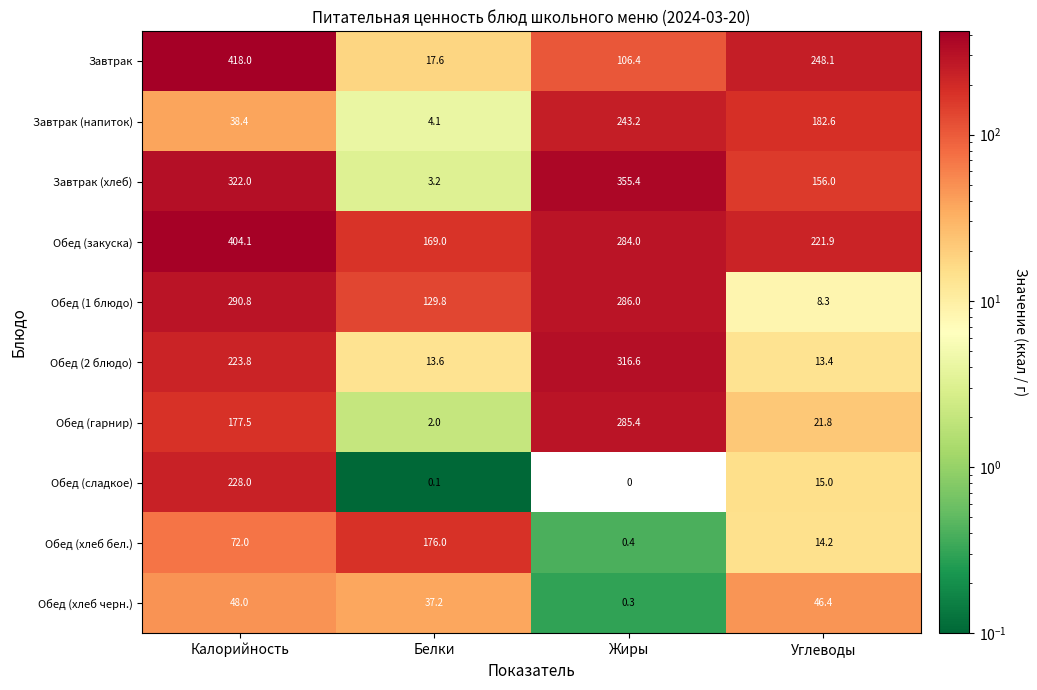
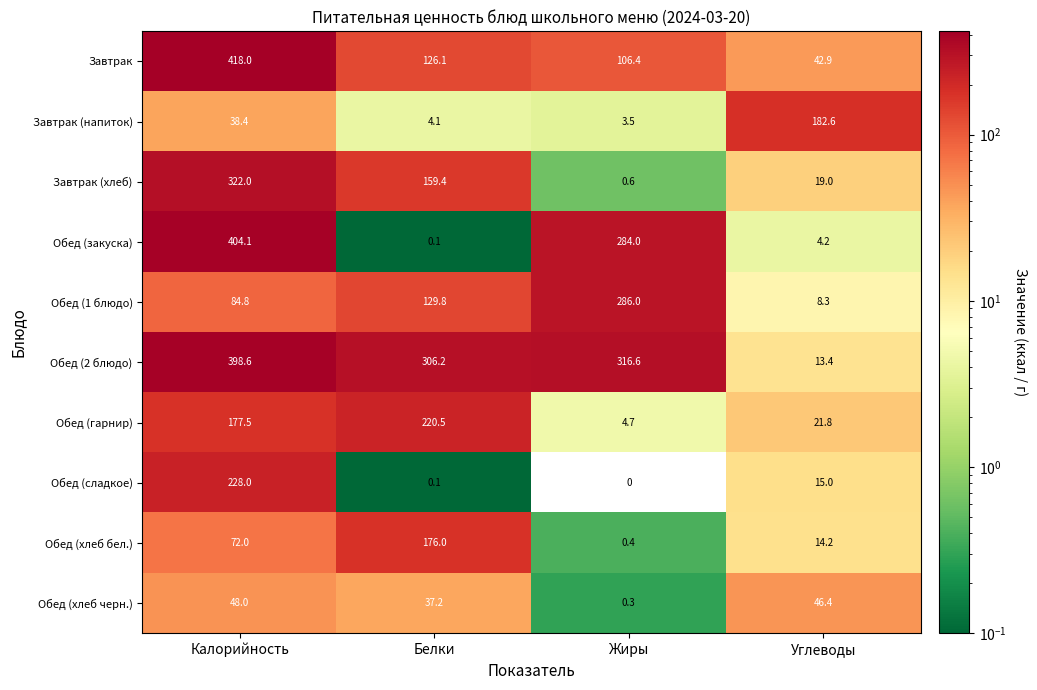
  {
    "Завтрак": {
      "Калорийность": 418.0,
-     "Белки": 17.6,
+     "Белки": 126.1,
      "Жиры": 106.4,
-     "Углеводы": 248.1
+     "Углеводы": 42.9
    },
    "Завтрак (напиток)": {
      "Калорийность": 38.4,
      "Белки": 4.1,
-     "Жиры": 243.2,
+     "Жиры": 3.5,
      "Углеводы": 182.6
    },
    "Завтрак (хлеб)": {
      "Калорийность": 322.0,
-     "Белки": 3.2,
-     "Жиры": 355.4,
-     "Углеводы": 156.0
+     "Белки": 159.4,
+     "Жиры": 0.6,
+     "Углеводы": 19.0
    },
    "Обед (закуска)": {
      "Калорийность": 404.1,
-     "Белки": 169.0,
+     "Белки": 0.1,
      "Жиры": 284.0,
-     "Углеводы": 221.9
+     "Углеводы": 4.2
    },
    "Обед (1 блюдо)": {
-     "Калорийность": 290.8,
+     "Калорийность": 84.8,
      "Белки": 129.8,
      "Жиры": 286.0,
      "Углеводы": 8.3
    },
    "Обед (2 блюдо)": {
-     "Калорийность": 223.8,
-     "Белки": 13.6,
+     "Калорийность": 398.6,
+     "Белки": 306.2,
      "Жиры": 316.6,
      "Углеводы": 13.4
    },
    "Обед (гарнир)": {
      "Калорийность": 177.5,
-     "Белки": 2.0,
-     "Жиры": 285.4,
+     "Белки": 220.5,
+     "Жиры": 4.7,
      "Углеводы": 21.8
    },
    "Обед (сладкое)": {
      "Калорийность": 228.0,
      "Белки": 0.1,
      "Жиры": 0,
      "Углеводы": 15.0
    },
    "Обед (хлеб бел.)": {
      "Калорийность": 72.0,
      "Белки": 176.0,
      "Жиры": 0.4,
      "Углеводы": 14.2
    },
    "Обед (хлеб черн.)": {
      "Калорийность": 48.0,
      "Белки": 37.2,
      "Жиры": 0.3,
      "Углеводы": 46.4
    }
  }
